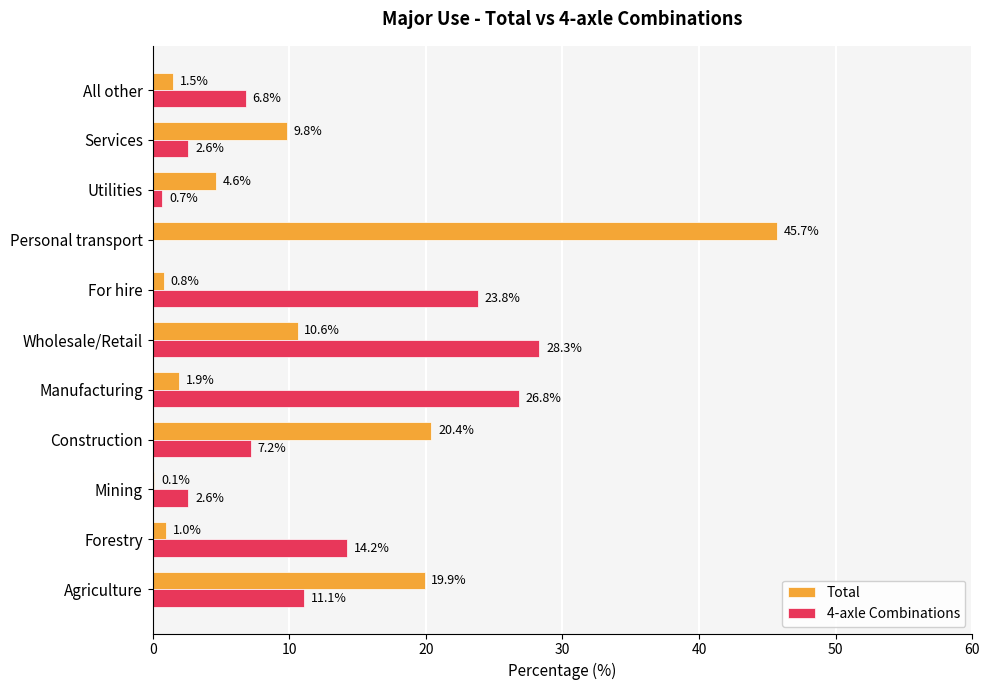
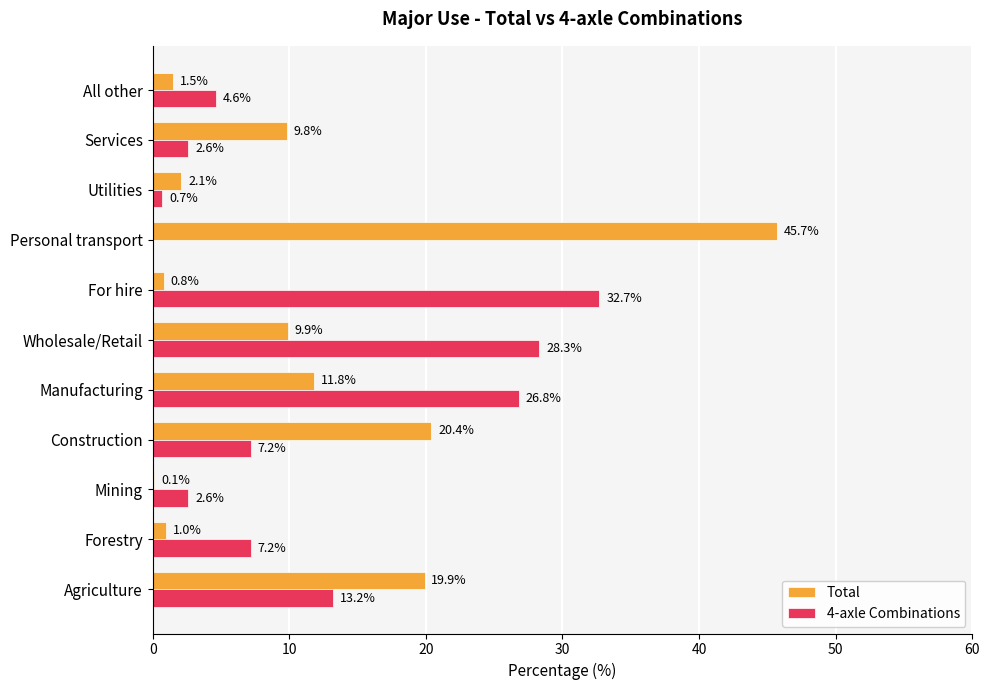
  {
    "Total": {
      "All other": "1.5%",
      "Services": "9.8%",
-     "Utilities": "4.6%",
+     "Utilities": "2.1%",
      "Personal transport": "45.7%",
      "For hire": "0.8%",
-     "Wholesale/Retail": "10.6%",
-     "Manufacturing": "1.9%",
+     "Wholesale/Retail": "9.9%",
+     "Manufacturing": "11.8%",
      "Construction": "20.4%",
      "Mining": "0.1%",
      "Forestry": "1.0%",
      "Agriculture": "19.9%"
    },
    "4-axle Combinations": {
-     "All other": "6.8%",
+     "All other": "4.6%",
      "Services": "2.6%",
      "Utilities": "0.7%",
-     "For hire": "23.8%",
+     "For hire": "32.7%",
      "Wholesale/Retail": "28.3%",
      "Manufacturing": "26.8%",
      "Construction": "7.2%",
      "Mining": "2.6%",
-     "Forestry": "14.2%",
-     "Agriculture": "11.1%"
+     "Forestry": "7.2%",
+     "Agriculture": "13.2%"
    }
  }
